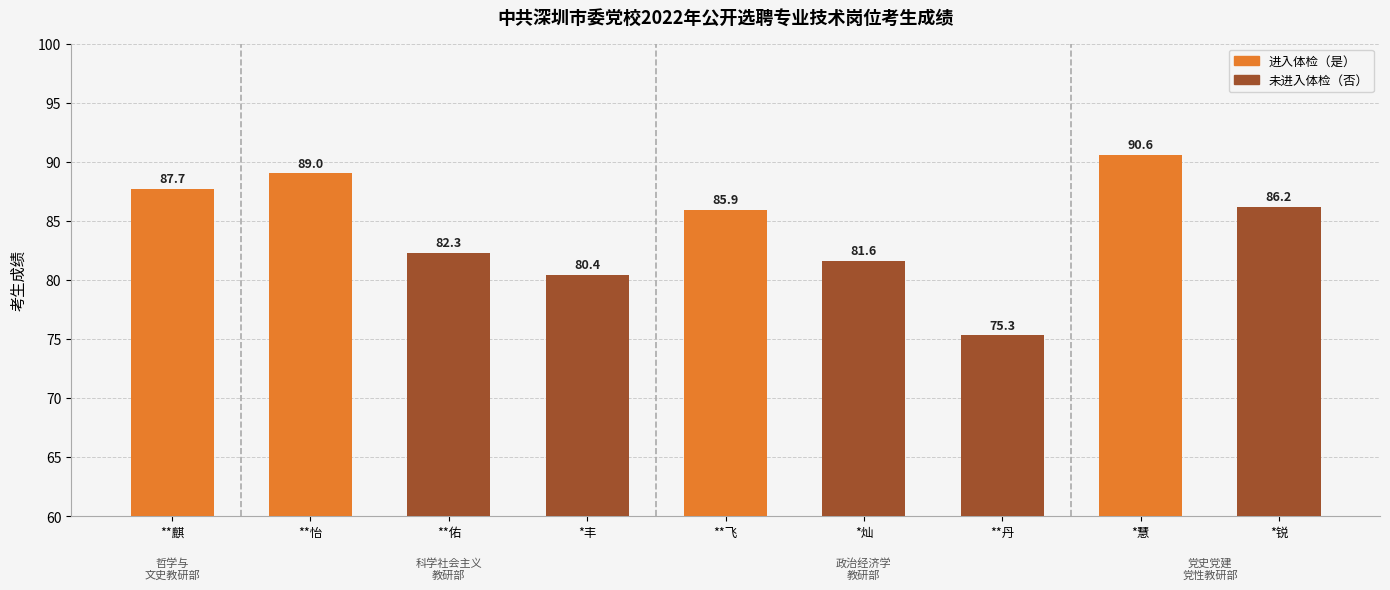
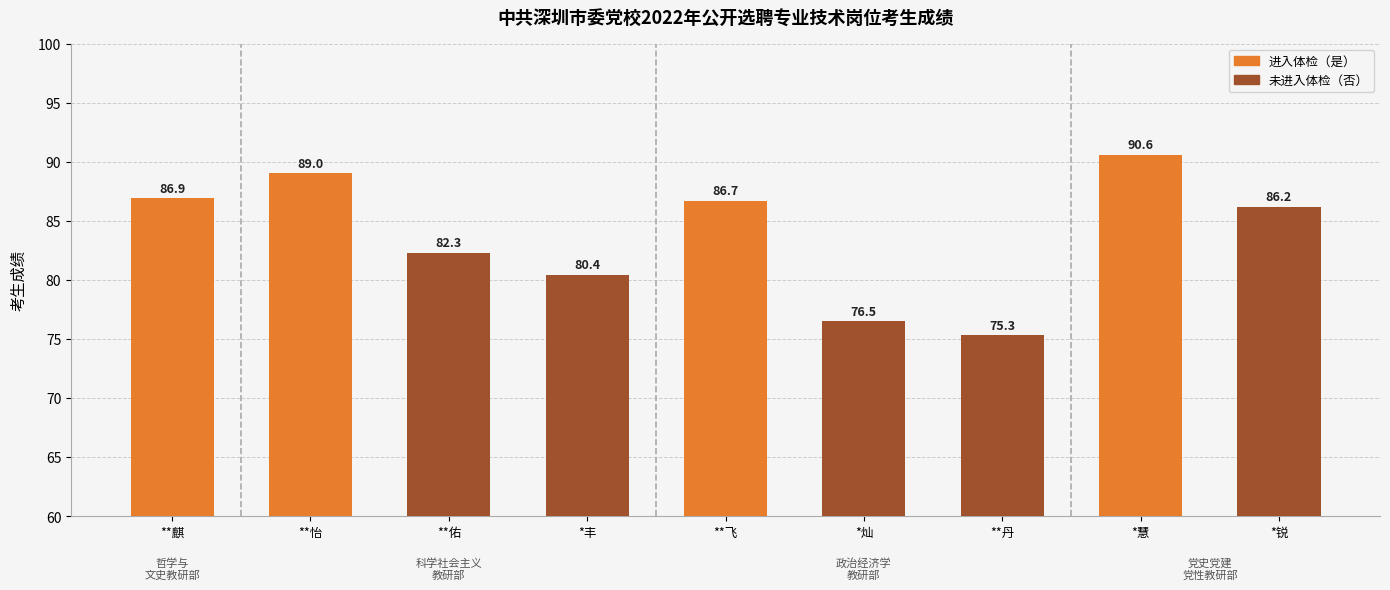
  {
-   "**麒": 87.7,
+   "**麒": 86.9,
    "**怡": 89.0,
    "**佑": 82.3,
    "*丰": 80.4,
-   "**飞": 85.9,
-   "*灿": 81.6,
+   "**飞": 86.7,
+   "*灿": 76.5,
    "**丹": 75.3,
    "*慧": 90.6,
    "*锐": 86.2
  }
